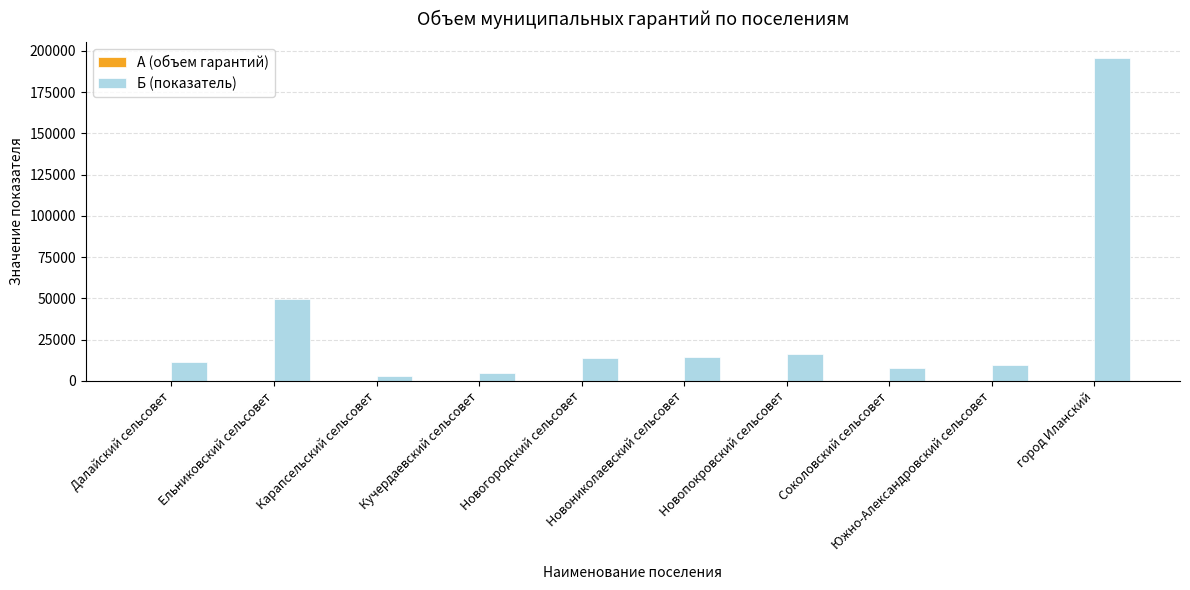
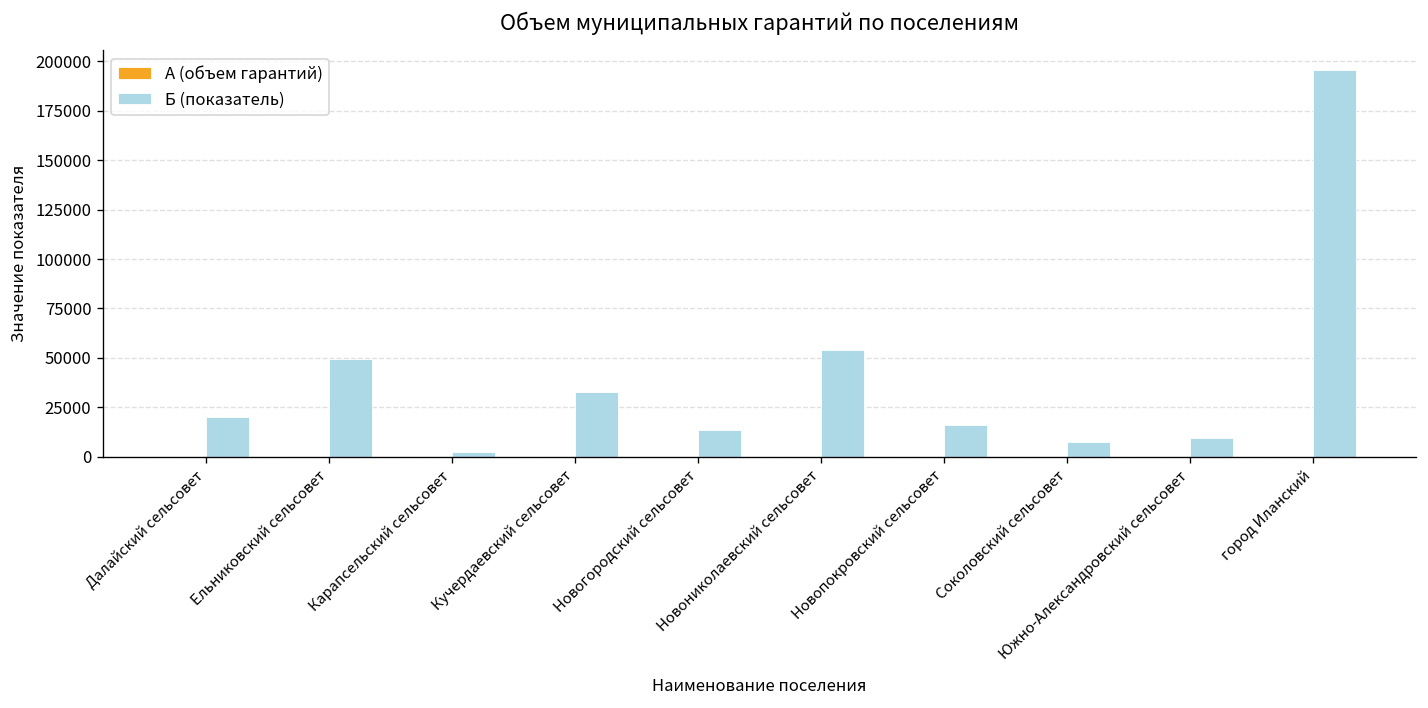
  {
    "А (объем гарантий)": {
      "Далайский сельсовет": 0,
      "Ельниковский сельсовет": 0,
      "Карапсельский сельсовет": 0,
      "Кучердаевский сельсовет": 0,
      "Новогородский сельсовет": 0,
      "Новониколаевский сельсовет": 0,
      "Новопокровский сельсовет": 0,
      "Соколовский сельсовет": 0,
      "Южно-Александровский сельсовет": 0,
      "город Иланский": 0
    },
    "Б (показатель)": {
-     "Далайский сельсовет": 12000,
+     "Далайский сельсовет": 20000,
      "Ельниковский сельсовет": 50000,
      "Карапсельский сельсовет": 3000,
-     "Кучердаевский сельсовет": 5000,
+     "Кучердаевский сельсовет": 33000,
      "Новогородский сельсовет": 14000,
-     "Новониколаевский сельсовет": 14000,
+     "Новониколаевский сельсовет": 54000,
      "Новопокровский сельсовет": 16000,
      "Соколовский сельсовет": 8000,
      "Южно-Александровский сельсовет": 10000,
      "город Иланский": 196000
    }
  }
